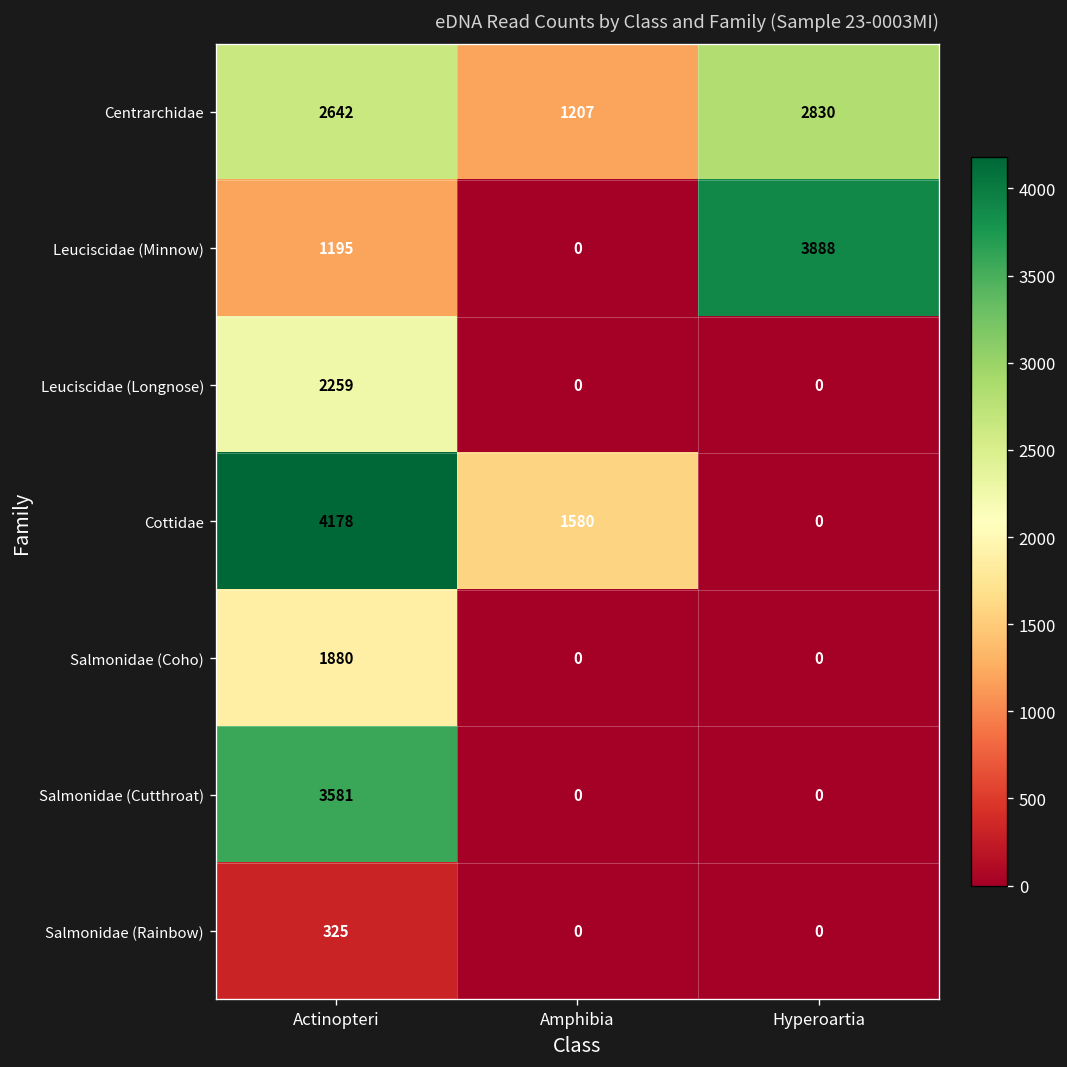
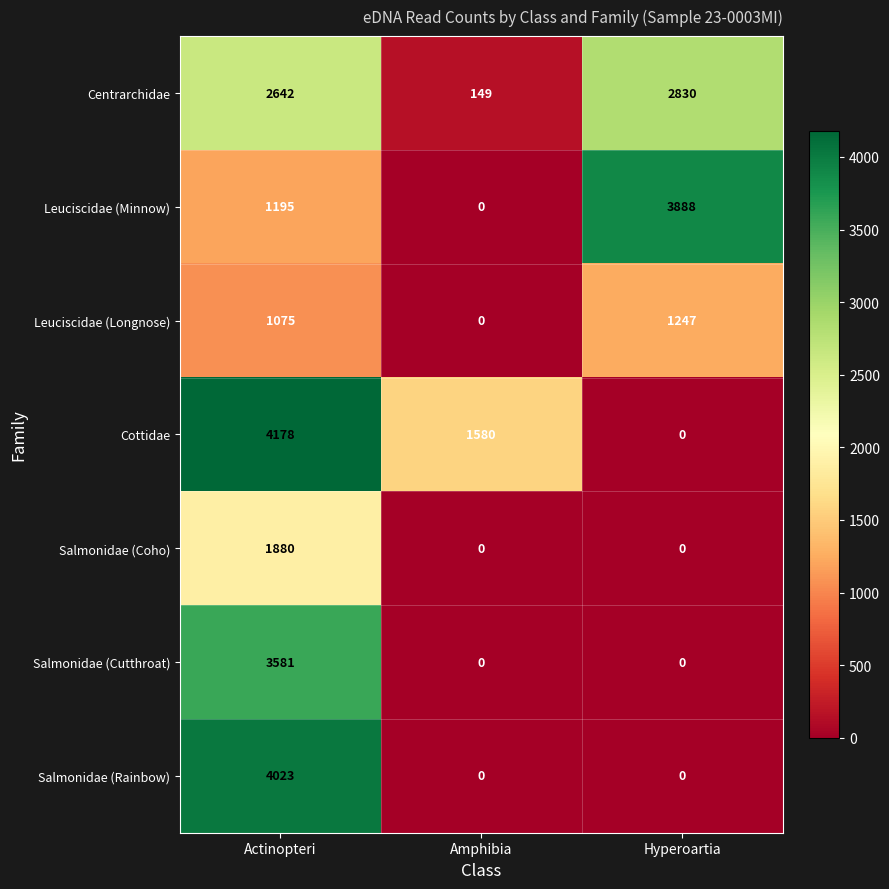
  {
    "Centrarchidae": {
      "Actinopteri": 2642,
-     "Amphibia": 1207,
+     "Amphibia": 149,
      "Hyperoartia": 2830
    },
    "Leuciscidae (Minnow)": {
      "Actinopteri": 1195,
      "Amphibia": 0,
      "Hyperoartia": 3888
    },
    "Leuciscidae (Longnose)": {
-     "Actinopteri": 2259,
+     "Actinopteri": 1075,
      "Amphibia": 0,
-     "Hyperoartia": 0
+     "Hyperoartia": 1247
    },
    "Cottidae": {
      "Actinopteri": 4178,
      "Amphibia": 1580,
      "Hyperoartia": 0
    },
    "Salmonidae (Coho)": {
      "Actinopteri": 1880,
      "Amphibia": 0,
      "Hyperoartia": 0
    },
    "Salmonidae (Cutthroat)": {
      "Actinopteri": 3581,
      "Amphibia": 0,
      "Hyperoartia": 0
    },
    "Salmonidae (Rainbow)": {
-     "Actinopteri": 325,
+     "Actinopteri": 4023,
      "Amphibia": 0,
      "Hyperoartia": 0
    }
  }
